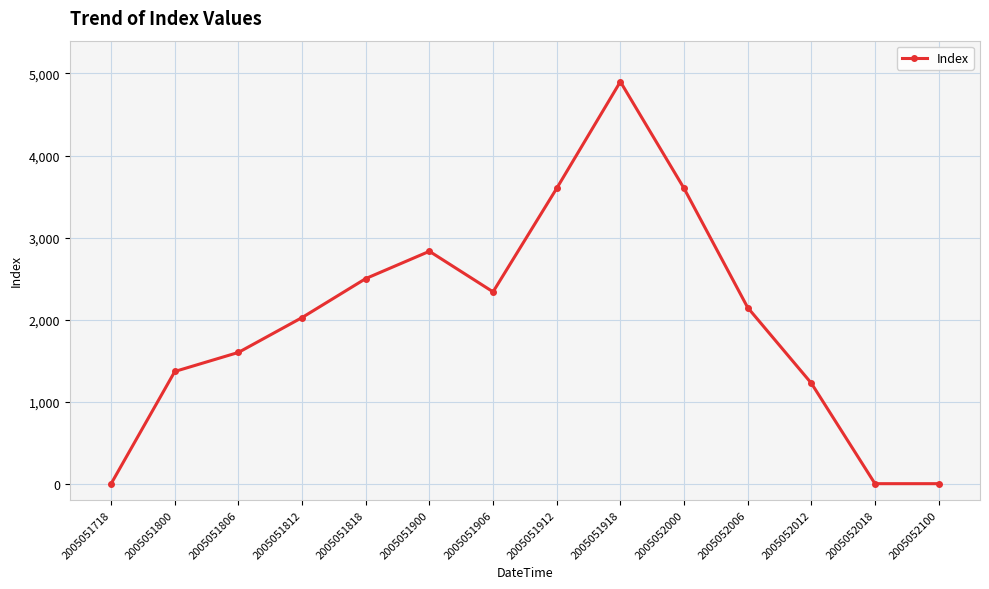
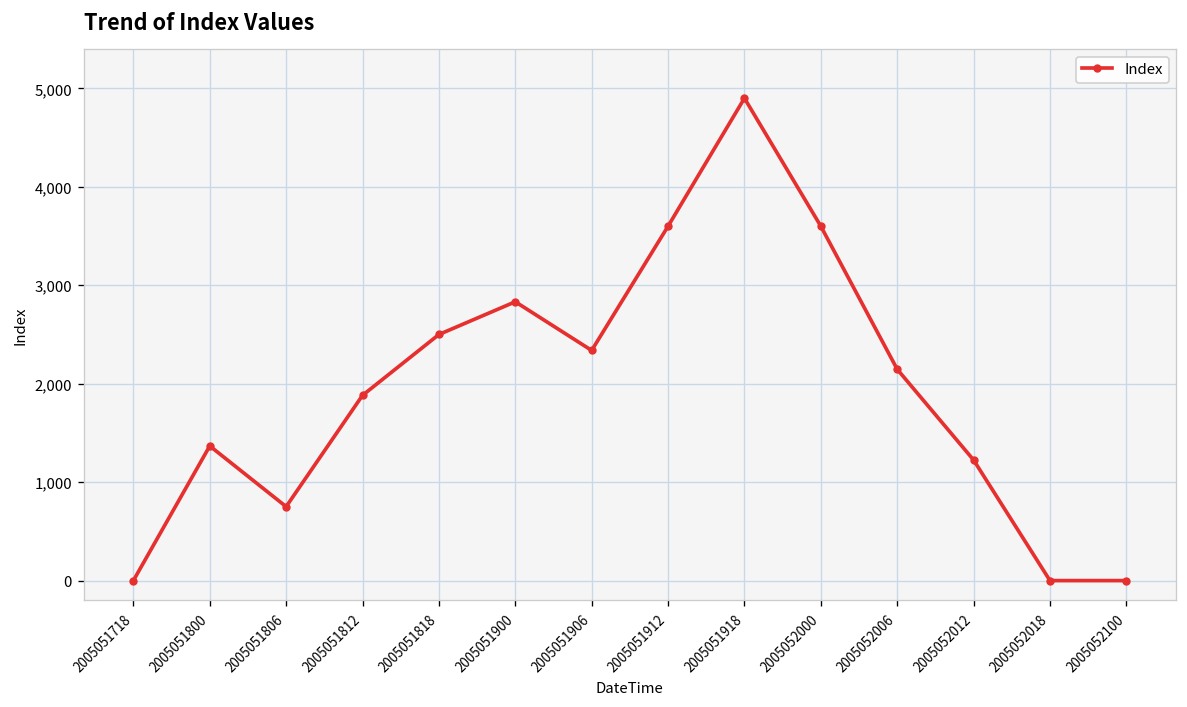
  {
    "2005051718": "0",
    "2005051800": "1,400",
-   "2005051806": "1,600",
-   "2005051812": "2,000",
+   "2005051806": "800",
+   "2005051812": "1,900",
    "2005051818": "2,500",
    "2005051900": "2,800",
    "2005051906": "2,300",
    "2005051912": "3,600",
    "2005051918": "4,900",
    "2005052000": "3,600",
    "2005052006": "2,100",
    "2005052012": "1,200",
    "2005052018": "0",
    "2005052100": "0"
  }
